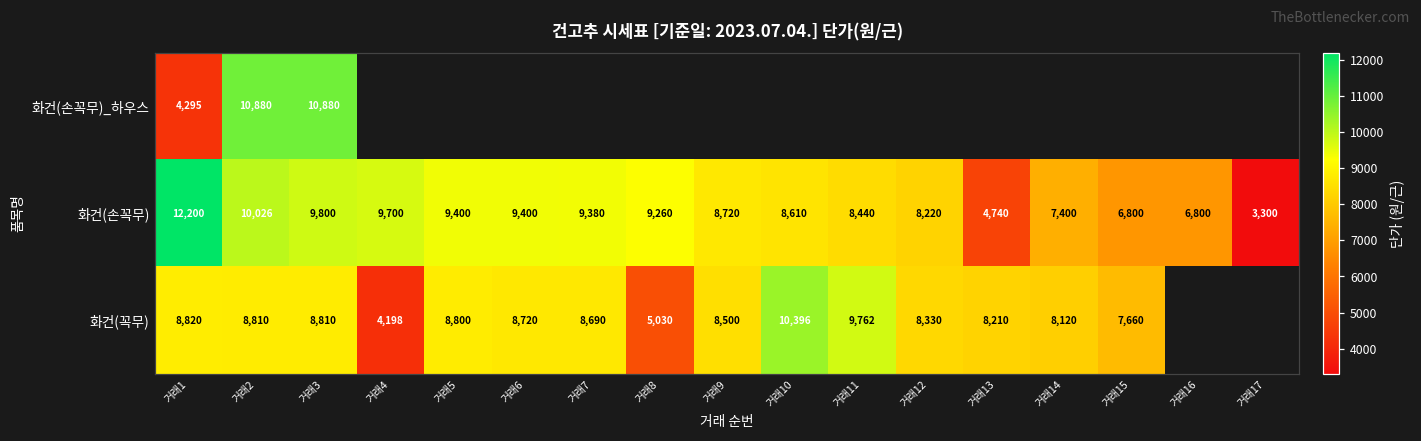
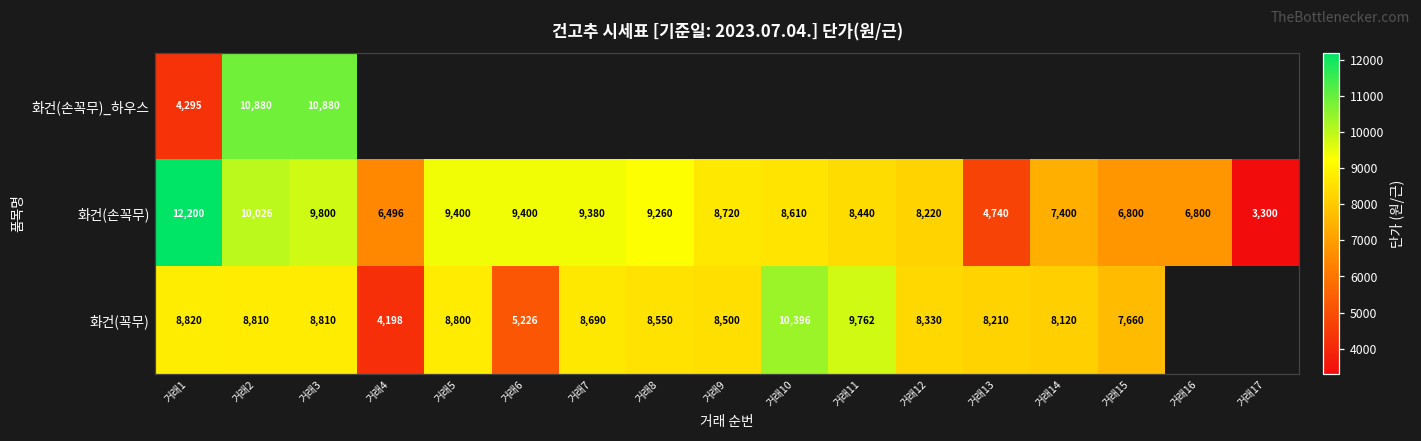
  {
    "화건(손꼭무)_하우스": {
      "거래1": "4,295",
      "거래2": "10,880",
      "거래3": "10,880"
    },
    "화건(손꼭무)": {
      "거래1": "12,200",
      "거래2": "10,026",
      "거래3": "9,800",
-     "거래4": "9,700",
+     "거래4": "6,496",
      "거래5": "9,400",
      "거래6": "9,400",
      "거래7": "9,380",
      "거래8": "9,260",
      "거래9": "8,720",
      "거래10": "8,610",
      "거래11": "8,440",
      "거래12": "8,220",
      "거래13": "4,740",
      "거래14": "7,400",
      "거래15": "6,800",
      "거래16": "6,800",
      "거래17": "3,300"
    },
    "화건(꼭무)": {
      "거래1": "8,820",
      "거래2": "8,810",
      "거래3": "8,810",
      "거래4": "4,198",
      "거래5": "8,800",
-     "거래6": "8,720",
+     "거래6": "5,226",
      "거래7": "8,690",
-     "거래8": "5,030",
+     "거래8": "8,550",
      "거래9": "8,500",
      "거래10": "10,396",
      "거래11": "9,762",
      "거래12": "8,330",
      "거래13": "8,210",
      "거래14": "8,120",
      "거래15": "7,660"
    }
  }
